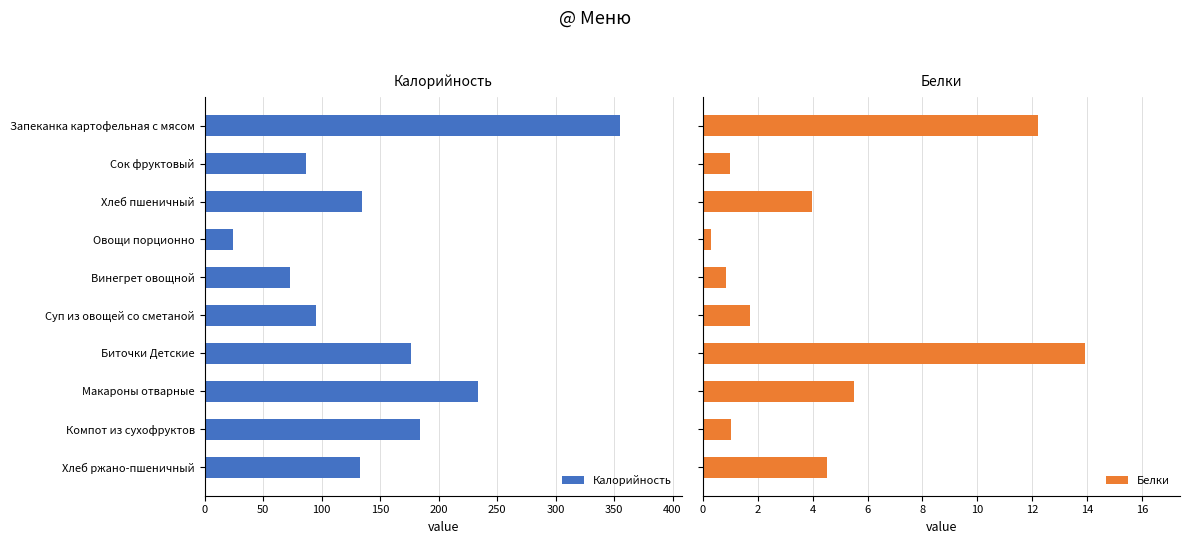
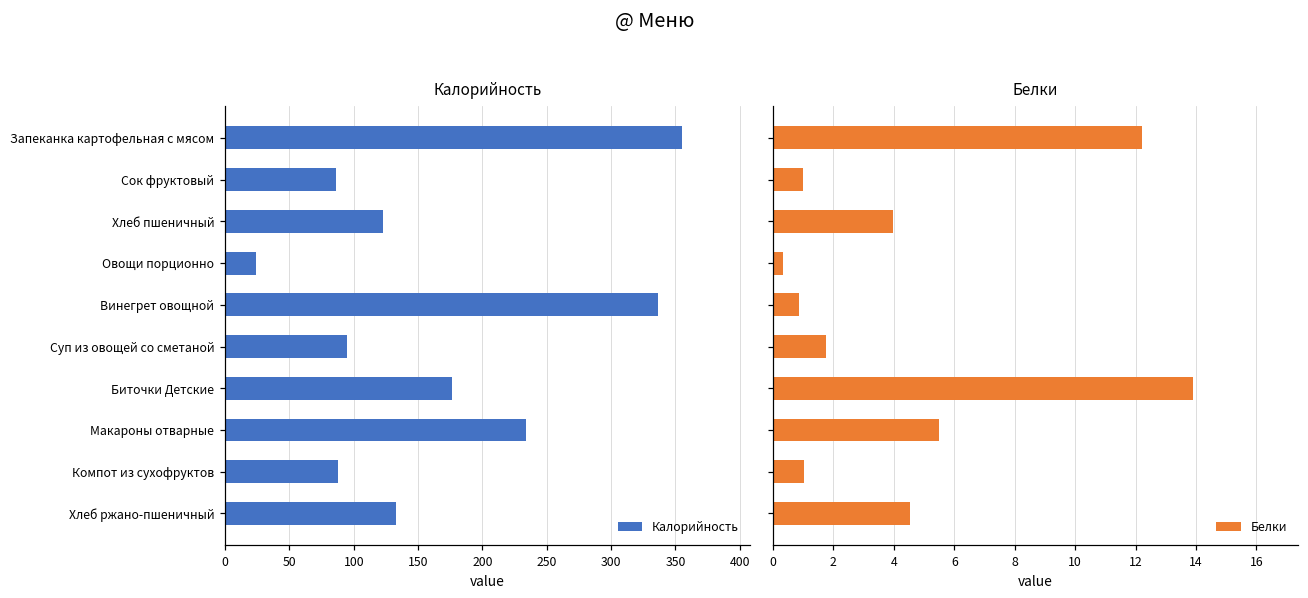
  {
    "Калорийность": {
      "Запеканка картофельная с мясом": 355,
      "Сок фруктовый": 86,
-     "Хлеб пшеничный": 134,
+     "Хлеб пшеничный": 123,
      "Овощи порционно": 24,
-     "Винегрет овощной": 73,
+     "Винегрет овощной": 337,
      "Суп из овощей со сметаной": 95,
      "Биточки Детские": 177,
      "Макароны отварные": 234,
-     "Компот из сухофруктов": 184,
+     "Компот из сухофруктов": 88,
      "Хлеб ржано-пшеничный": 133
    }
  }
